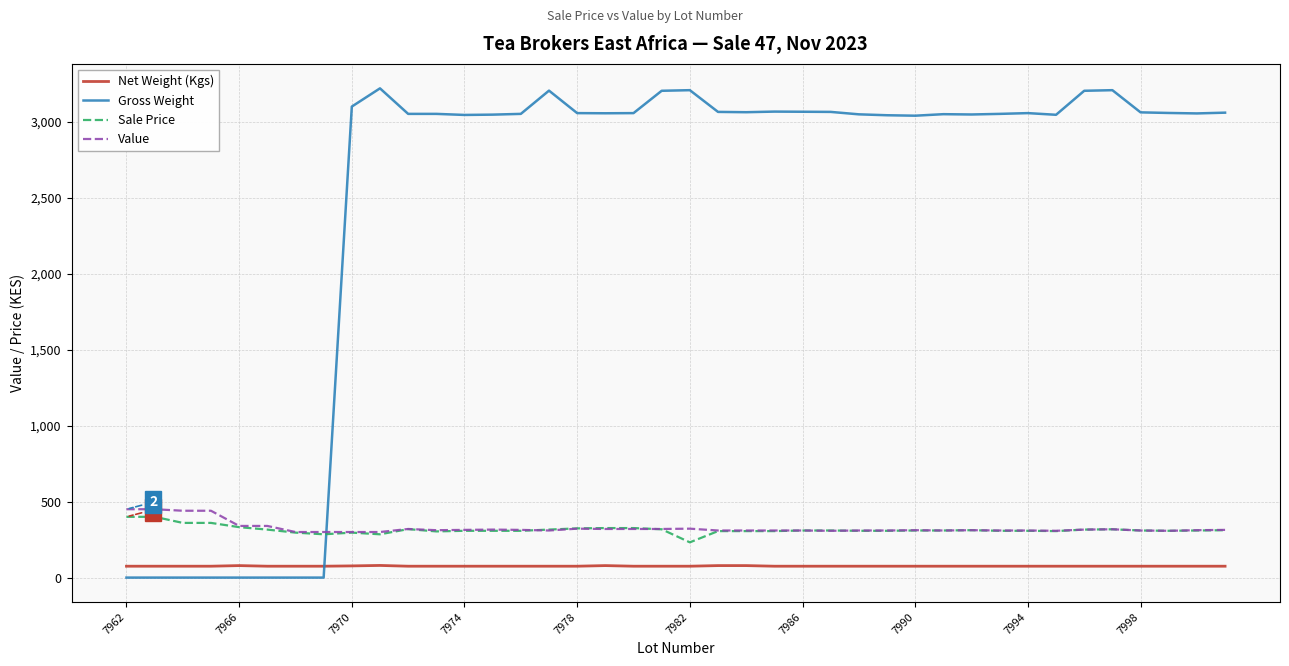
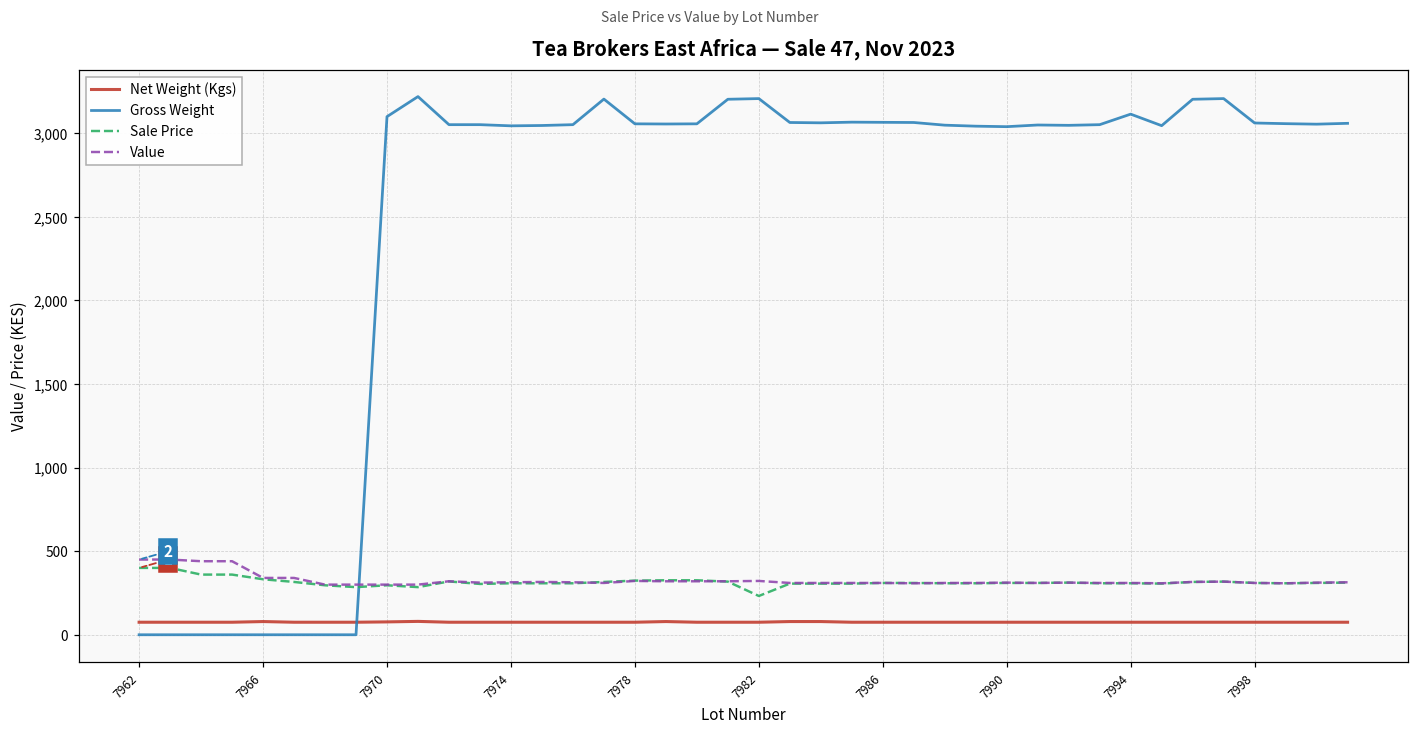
  {
    "Net Weight (Kgs)": {
      "7962": "80",
      "7966": "80",
      "7970": "80",
      "7974": "80",
      "7978": "80",
      "7982": "80",
      "7986": "80",
      "7990": "80",
      "7994": "80",
      "7998": "80"
    },
    "Gross Weight": {
      "7962": "0",
      "7966": "0",
      "7970": "3,100",
      "7974": "3,050",
      "7978": "3,060",
      "7982": "3,210",
      "7986": "3,070",
      "7990": "3,040",
-     "7994": "3,060",
+     "7994": "3,120",
      "7998": "3,060"
    },
    "Sale Price": {
      "7962": "400",
      "7982": "230"
    },
    "Value": {
      "7962": "450",
      "7982": "320"
    }
  }
